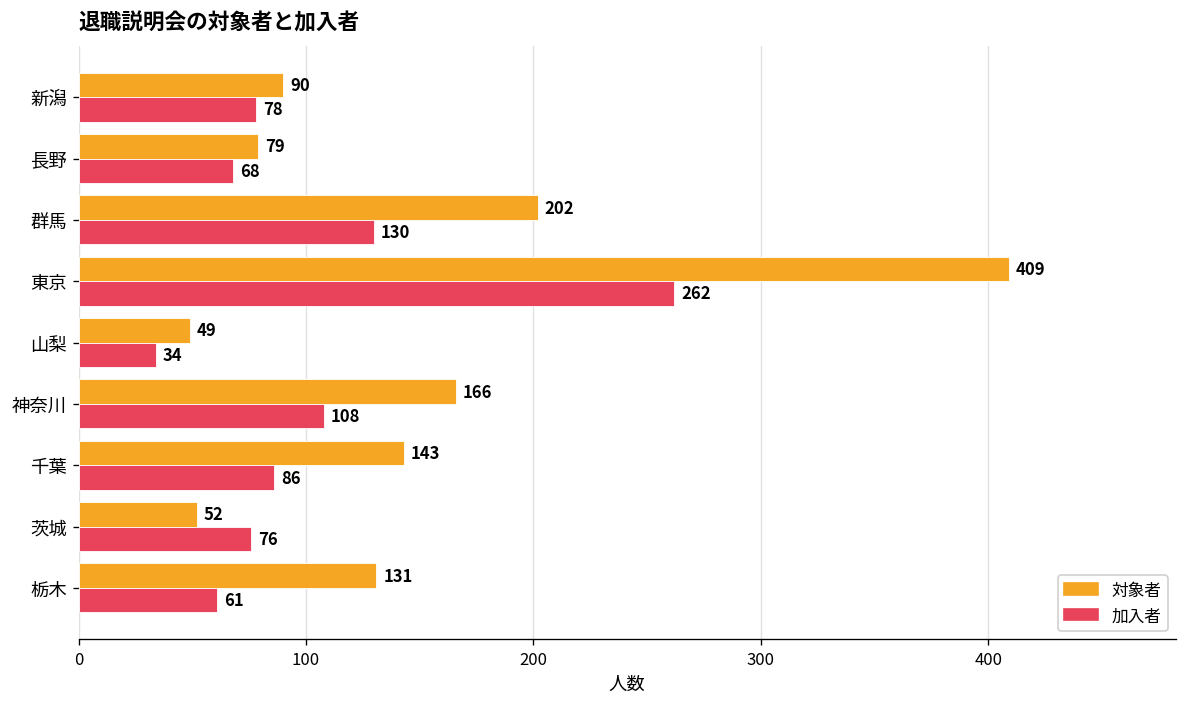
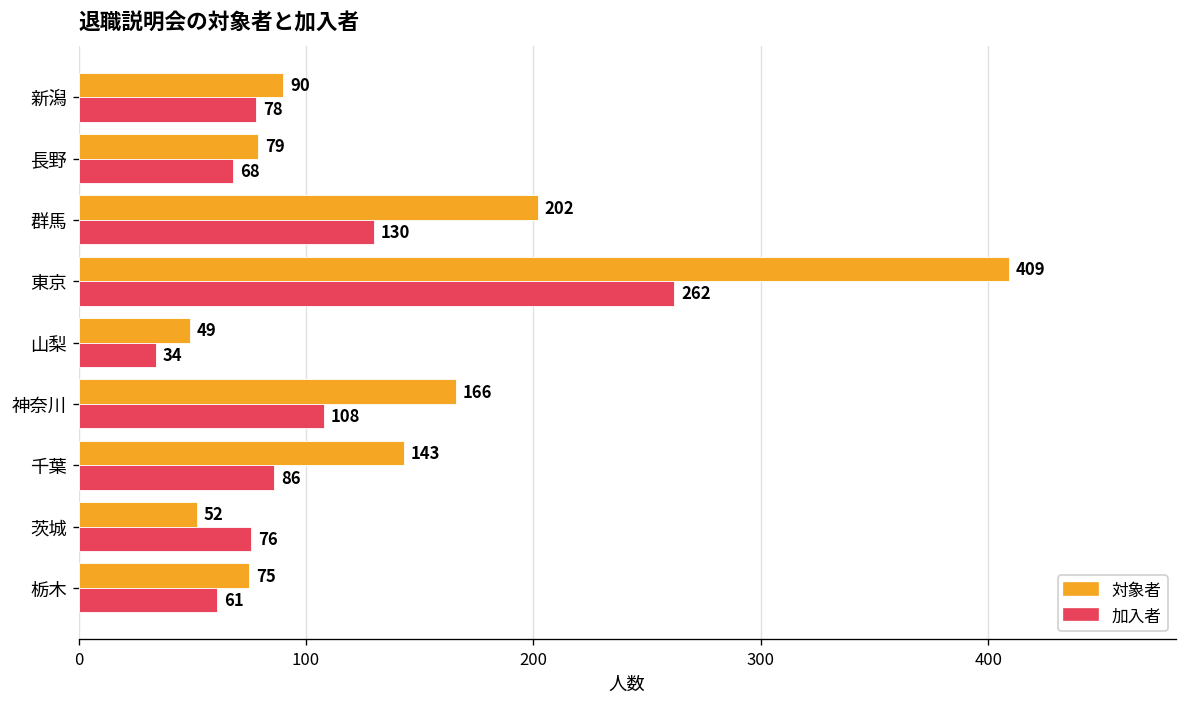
  {
    "対象者": {
      "新潟": 90,
      "長野": 79,
      "群馬": 202,
      "東京": 409,
      "山梨": 49,
      "神奈川": 166,
      "千葉": 143,
      "茨城": 52,
-     "栃木": 131
+     "栃木": 75
    },
    "加入者": {
      "新潟": 78,
      "長野": 68,
      "群馬": 130,
      "東京": 262,
      "山梨": 34,
      "神奈川": 108,
      "千葉": 86,
      "茨城": 76,
      "栃木": 61
    }
  }
